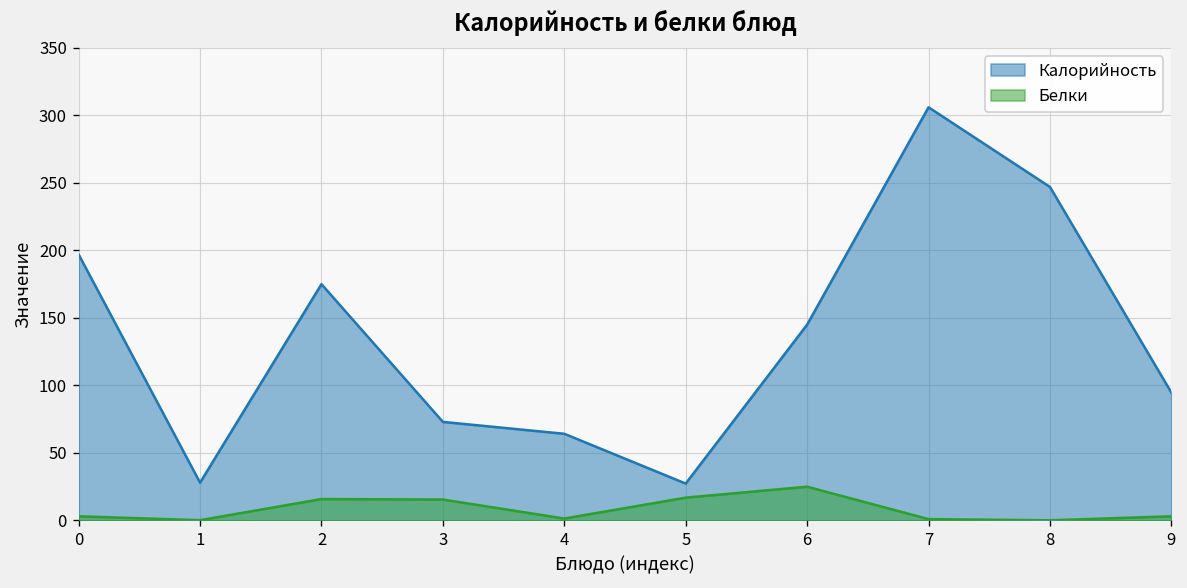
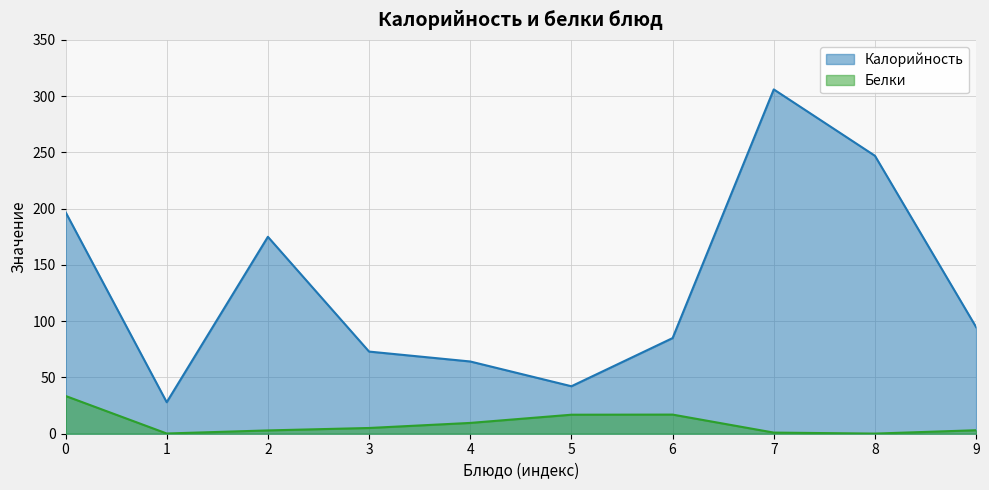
  {
    "Калорийность": {
      "0": 197,
      "1": 28,
      "2": 175,
      "3": 73,
      "4": 64,
-     "5": 27,
-     "6": 145,
+     "5": 42,
+     "6": 85,
      "7": 306,
      "8": 247,
      "9": 95
    },
    "Белки": {
-     "0": 3,
+     "0": 34,
      "1": 0,
-     "2": 16,
-     "3": 16,
-     "4": 1,
+     "2": 3,
+     "3": 5,
+     "4": 10,
      "5": 17,
-     "6": 25,
+     "6": 17,
      "7": 1,
      "8": 0,
      "9": 3
    }
  }
